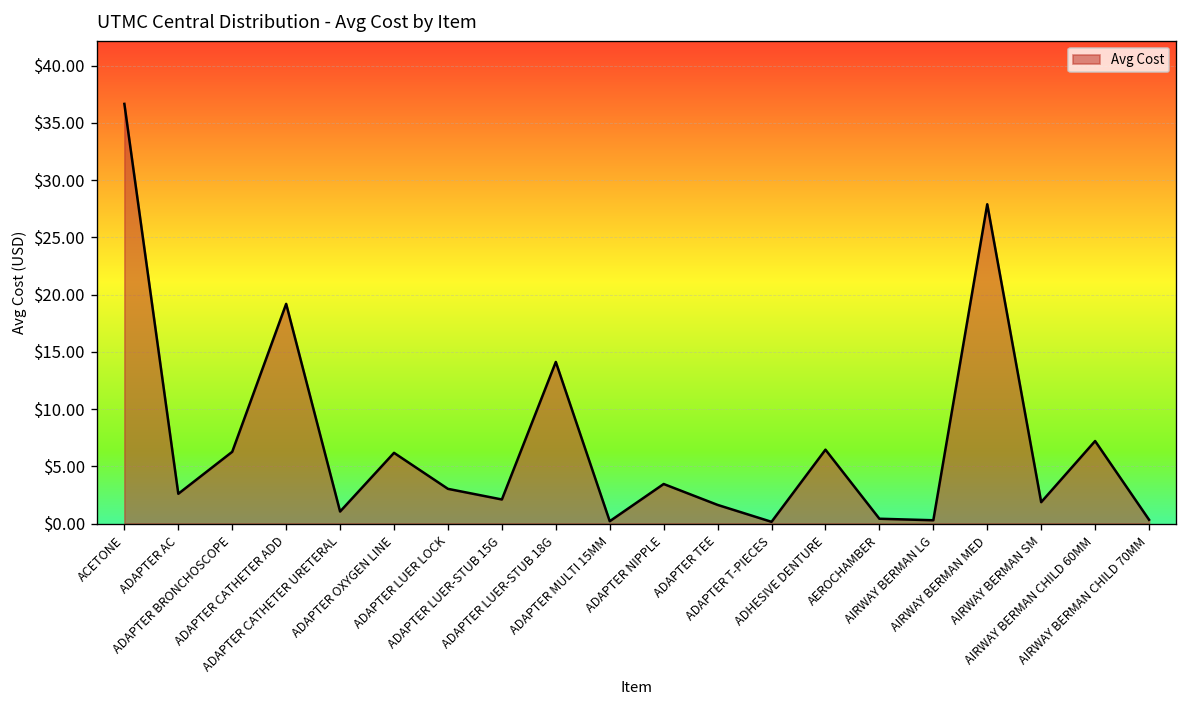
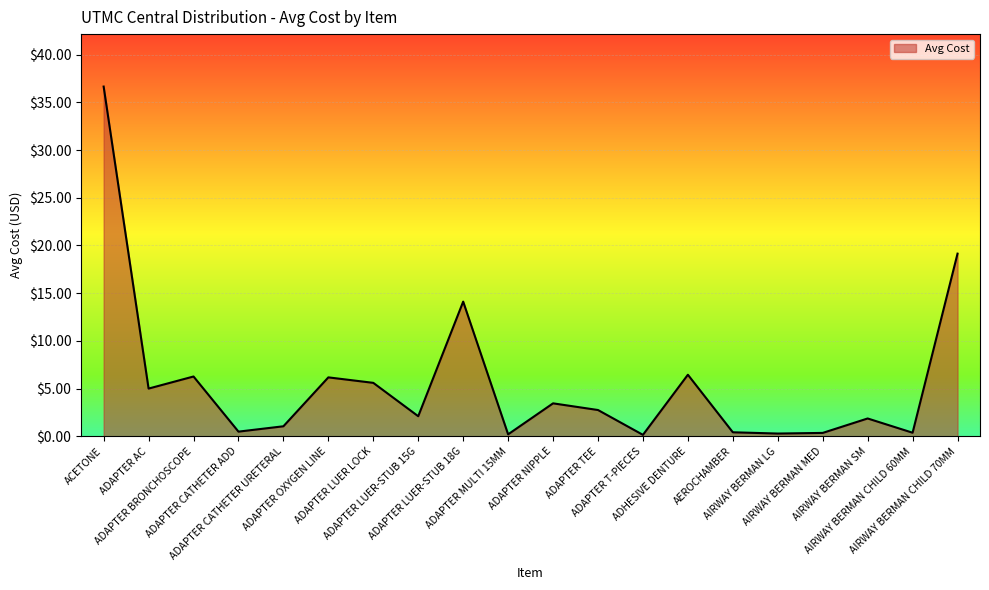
  {
    "ACETONE": "$37",
-   "ADAPTER AC": "$3",
+   "ADAPTER AC": "$5",
    "ADAPTER BRONCHOSCOPE": "$6",
-   "ADAPTER CATHETER ADD": "$19",
+   "ADAPTER CATHETER ADD": "$0",
    "ADAPTER CATHETER URETERAL": "$1",
    "ADAPTER OXYGEN LINE": "$6",
-   "ADAPTER LUER LOCK": "$3",
+   "ADAPTER LUER LOCK": "$6",
    "ADAPTER LUER-STUB 15G": "$2",
    "ADAPTER LUER-STUB 18G": "$14",
    "ADAPTER MULTI 15MM": "$0",
    "ADAPTER NIPPLE": "$3",
-   "ADAPTER TEE": "$2",
+   "ADAPTER TEE": "$3",
    "ADAPTER T-PIECES": "$0",
    "ADHESIVE DENTURE": "$6",
    "AEROCHAMBER": "$0",
    "AIRWAY BERMAN LG": "$0",
-   "AIRWAY BERMAN MED": "$28",
+   "AIRWAY BERMAN MED": "$0",
    "AIRWAY BERMAN SM": "$2",
-   "AIRWAY BERMAN CHILD 60MM": "$7",
-   "AIRWAY BERMAN CHILD 70MM": "$0"
+   "AIRWAY BERMAN CHILD 60MM": "$0",
+   "AIRWAY BERMAN CHILD 70MM": "$19"
  }
